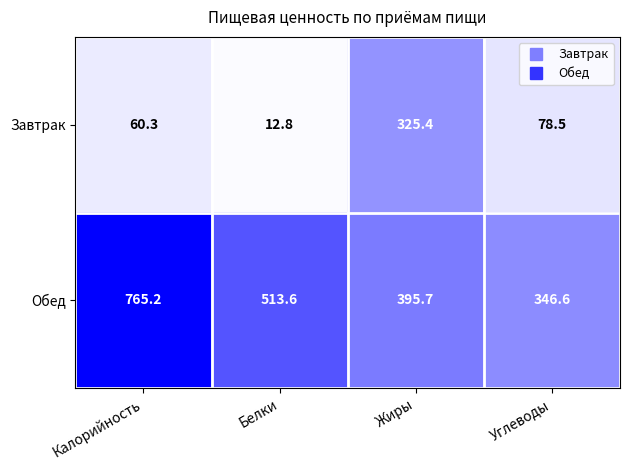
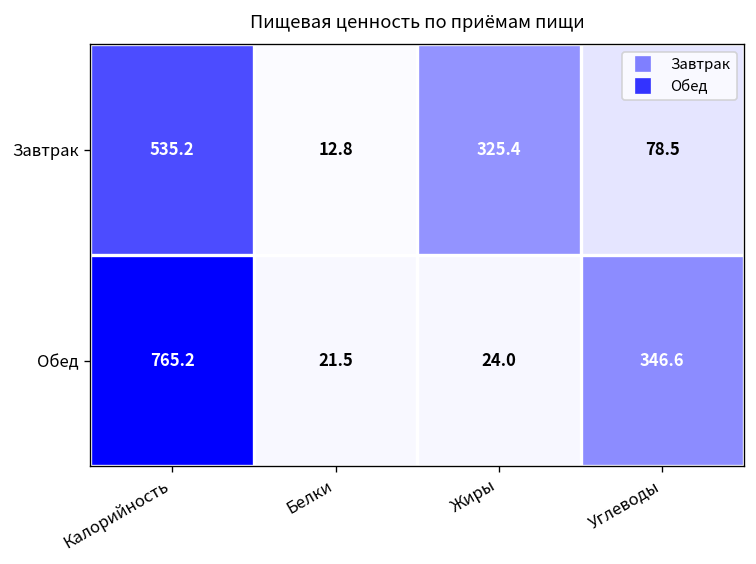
  {
    "Завтрак": {
-     "Калорийность": 60.3,
+     "Калорийность": 535.2,
      "Белки": 12.8,
      "Жиры": 325.4,
      "Углеводы": 78.5
    },
    "Обед": {
      "Калорийность": 765.2,
-     "Белки": 513.6,
-     "Жиры": 395.7,
+     "Белки": 21.5,
+     "Жиры": 24.0,
      "Углеводы": 346.6
    }
  }
